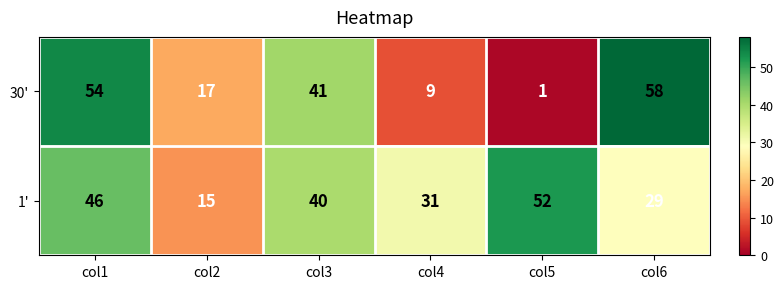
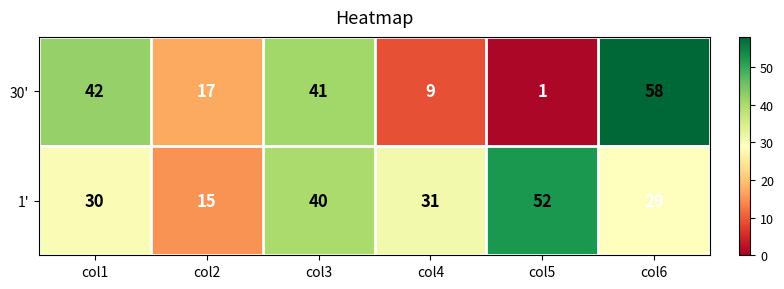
  {
    "30'": {
-     "col1": 54,
+     "col1": 42,
      "col2": 17,
      "col3": 41,
      "col4": 9,
      "col5": 1,
      "col6": 58
    },
    "1'": {
-     "col1": 46,
+     "col1": 30,
      "col2": 15,
      "col3": 40,
      "col4": 31,
      "col5": 52,
      "col6": 29
    }
  }
